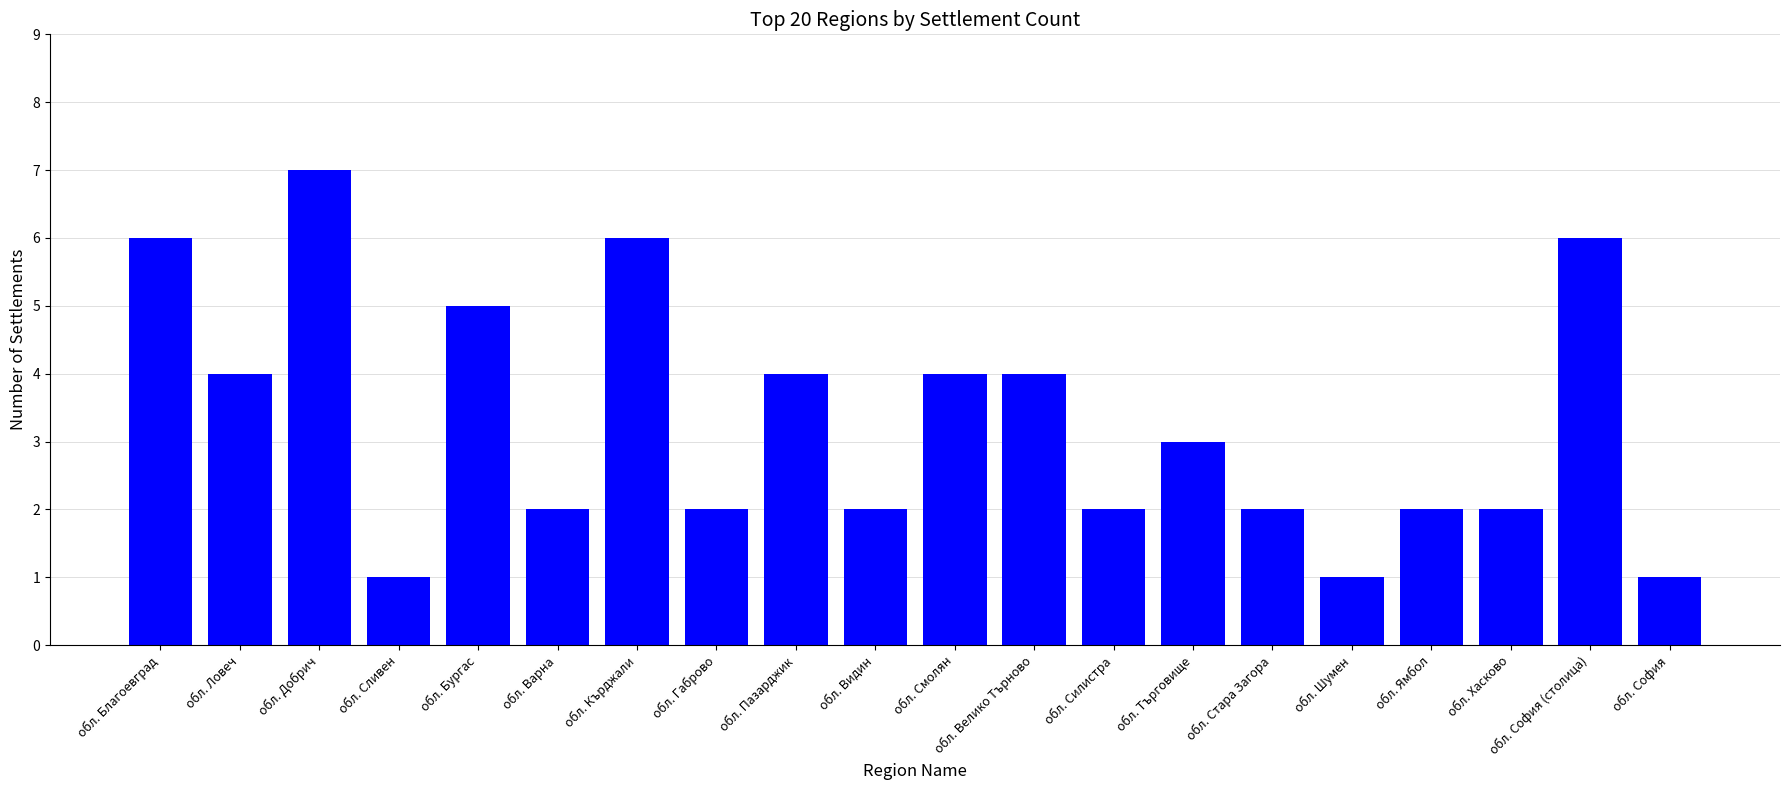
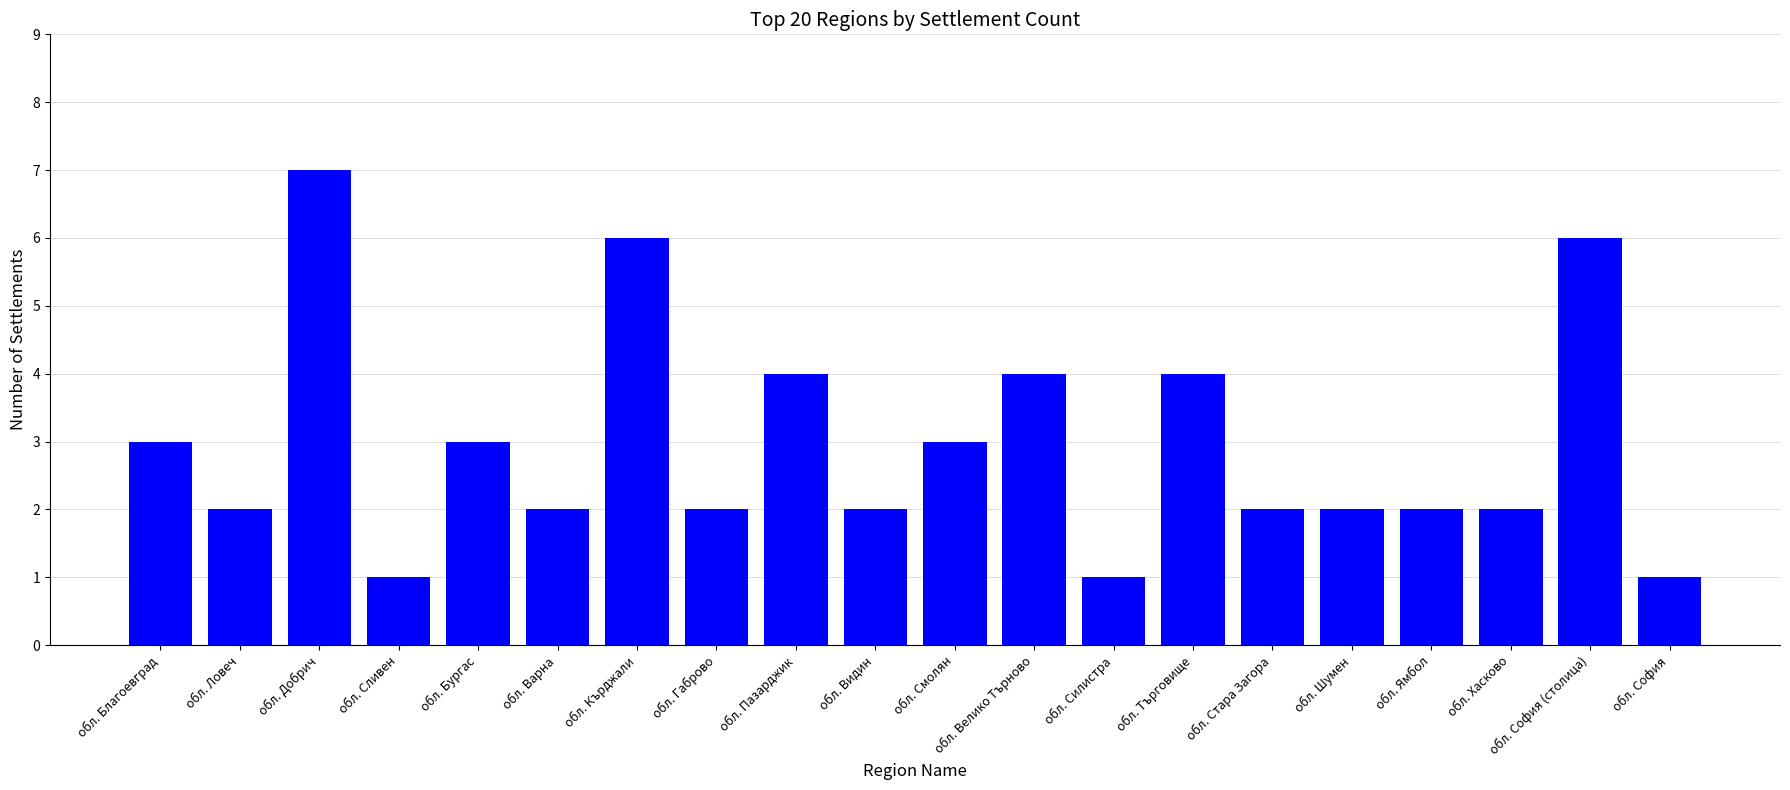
  {
-   "обл. Благоевград": 6,
-   "обл. Ловеч": 4,
+   "обл. Благоевград": 3,
+   "обл. Ловеч": 2,
    "обл. Добрич": 7,
    "обл. Сливен": 1,
-   "обл. Бургас": 5,
+   "обл. Бургас": 3,
    "обл. Варна": 2,
    "обл. Кърджали": 6,
    "обл. Габрово": 2,
    "обл. Пазарджик": 4,
    "обл. Видин": 2,
-   "обл. Смолян": 4,
+   "обл. Смолян": 3,
    "обл. Велико Търново": 4,
-   "обл. Силистра": 2,
-   "обл. Търговище": 3,
+   "обл. Силистра": 1,
+   "обл. Търговище": 4,
    "обл. Стара Загора": 2,
-   "обл. Шумен": 1,
+   "обл. Шумен": 2,
    "обл. Ямбол": 2,
    "обл. Хасково": 2,
    "обл. София (столица)": 6,
    "обл. София": 1
  }
